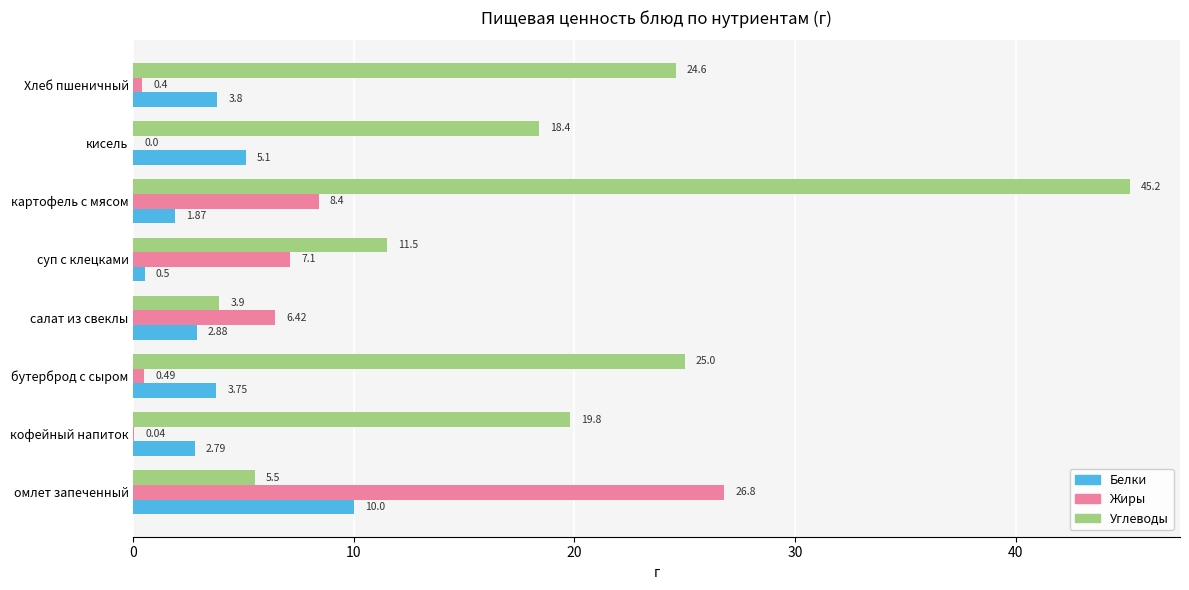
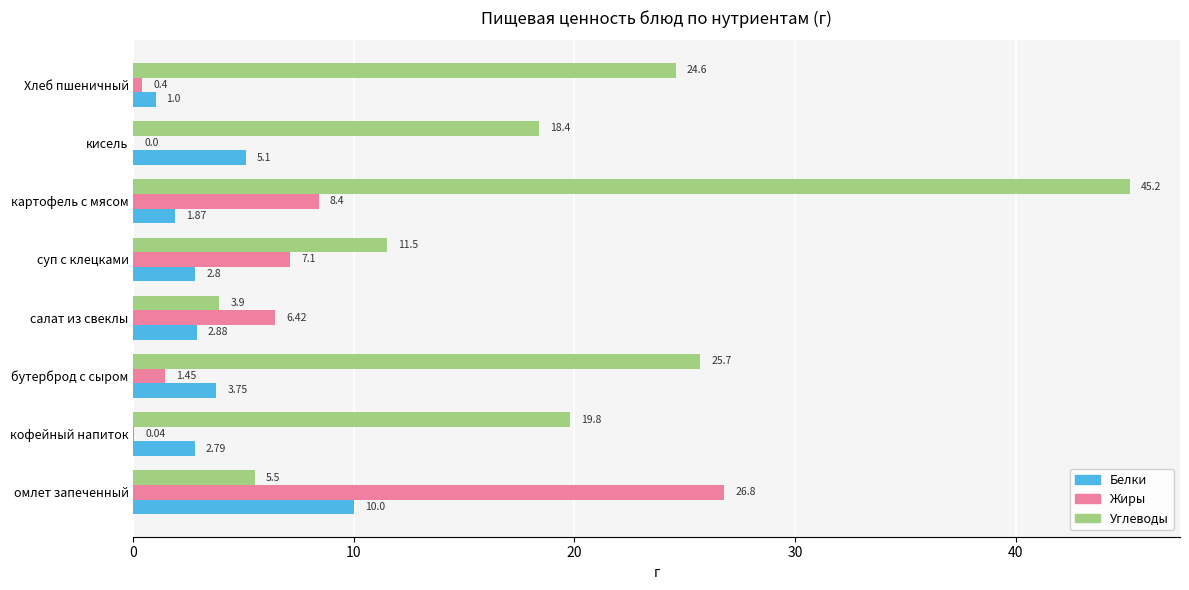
  {
    "Белки": {
-     "Хлеб пшеничный": 3.8,
+     "Хлеб пшеничный": 1.0,
      "кисель": 5.1,
      "картофель с мясом": 1.87,
-     "суп с клецками": 0.5,
+     "суп с клецками": 2.8,
      "салат из свеклы": 2.88,
      "бутерброд с сыром": 3.75,
      "кофейный напиток": 2.79,
      "омлет запеченный": 10.0
    },
    "Жиры": {
      "Хлеб пшеничный": 0.4,
      "кисель": 0.0,
      "картофель с мясом": 8.4,
      "суп с клецками": 7.1,
      "салат из свеклы": 6.42,
-     "бутерброд с сыром": 0.49,
+     "бутерброд с сыром": 1.45,
      "кофейный напиток": 0.04,
      "омлет запеченный": 26.8
    },
    "Углеводы": {
      "Хлеб пшеничный": 24.6,
      "кисель": 18.4,
      "картофель с мясом": 45.2,
      "суп с клецками": 11.5,
      "салат из свеклы": 3.9,
-     "бутерброд с сыром": 25.0,
+     "бутерброд с сыром": 25.7,
      "кофейный напиток": 19.8,
      "омлет запеченный": 5.5
    }
  }
